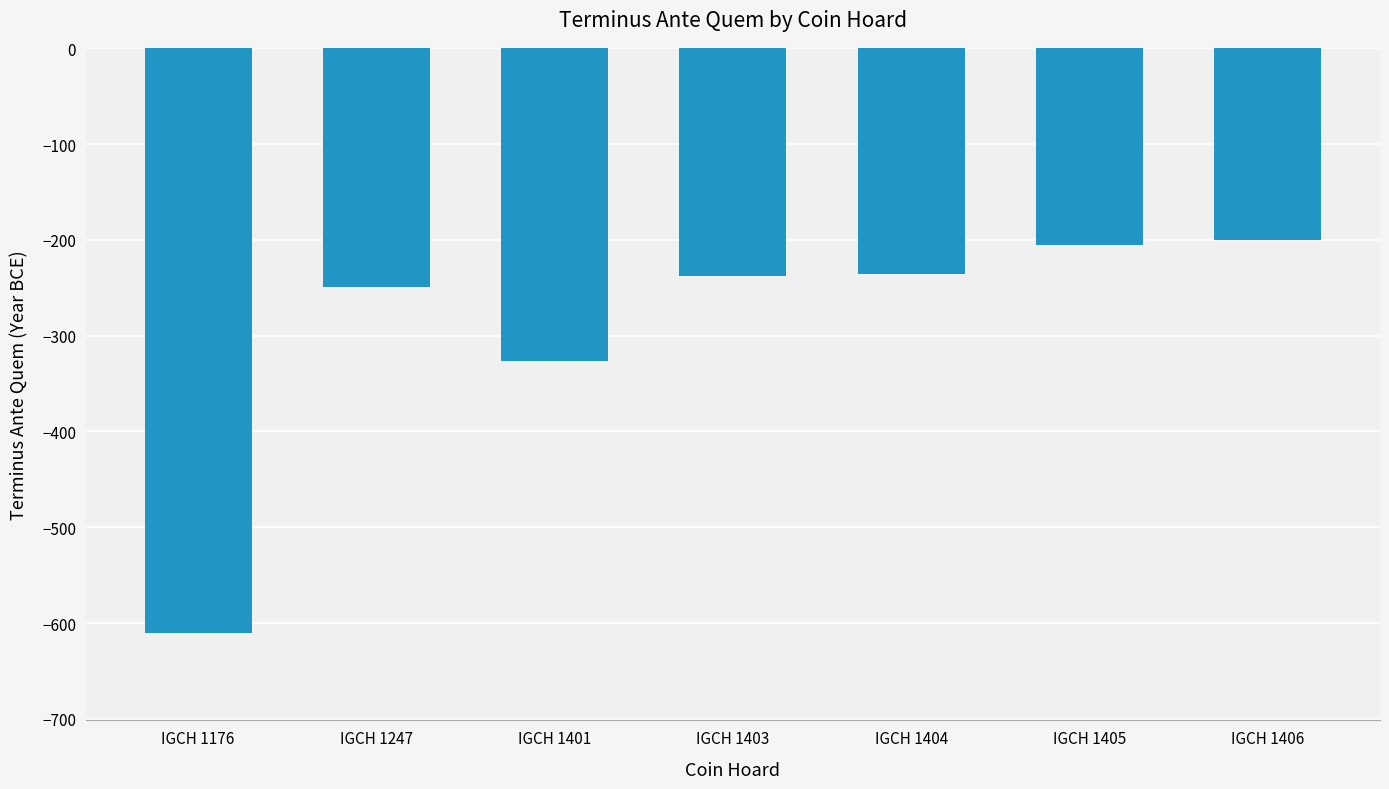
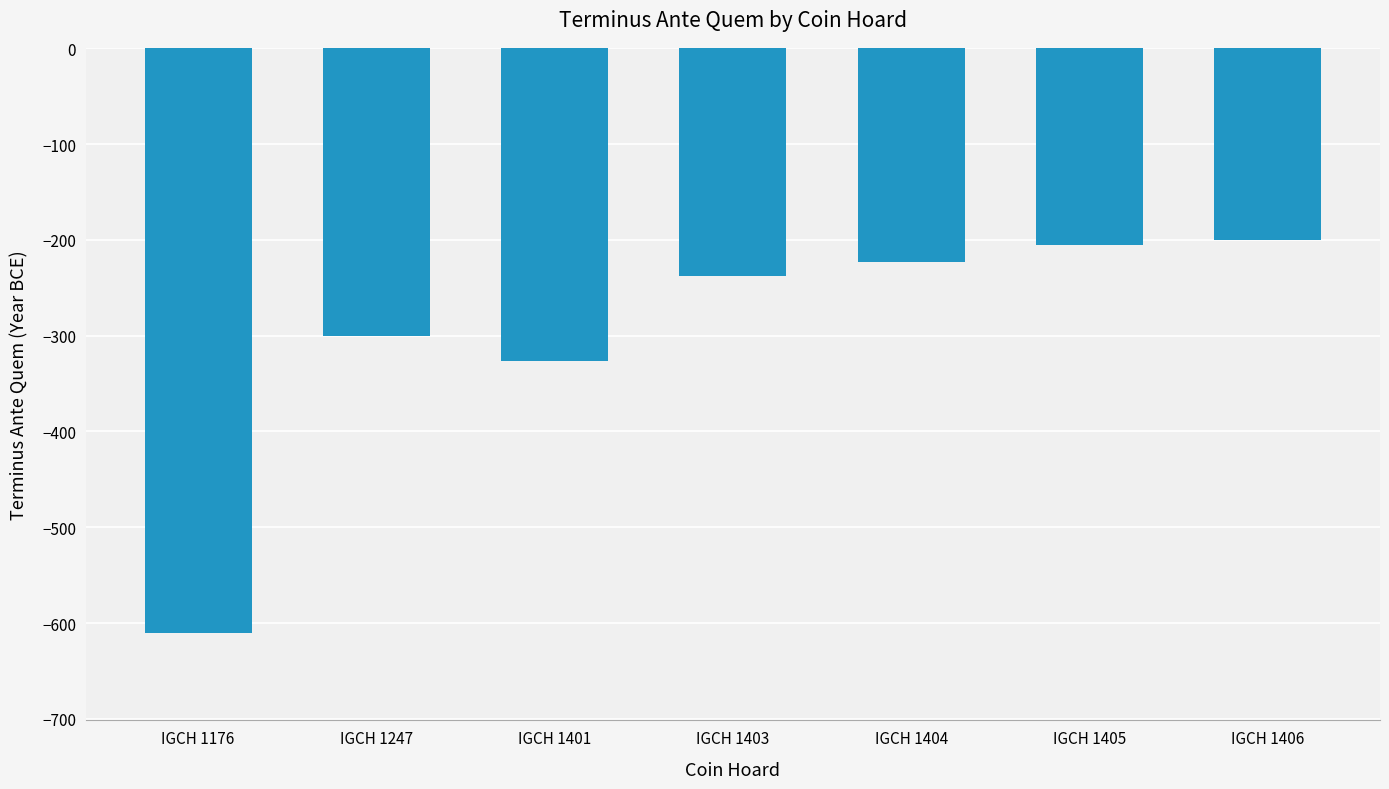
  {
    "IGCH 1176": -610,
-   "IGCH 1247": -250,
+   "IGCH 1247": -300,
    "IGCH 1401": -330,
    "IGCH 1403": -240,
-   "IGCH 1404": -240,
+   "IGCH 1404": -220,
    "IGCH 1405": -210,
    "IGCH 1406": -200
  }
